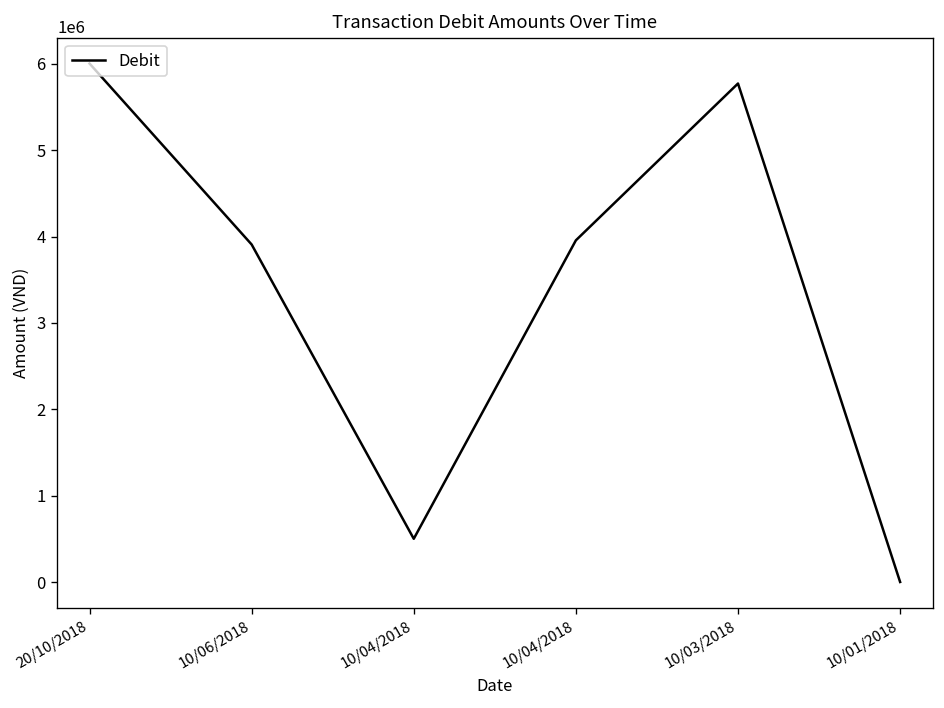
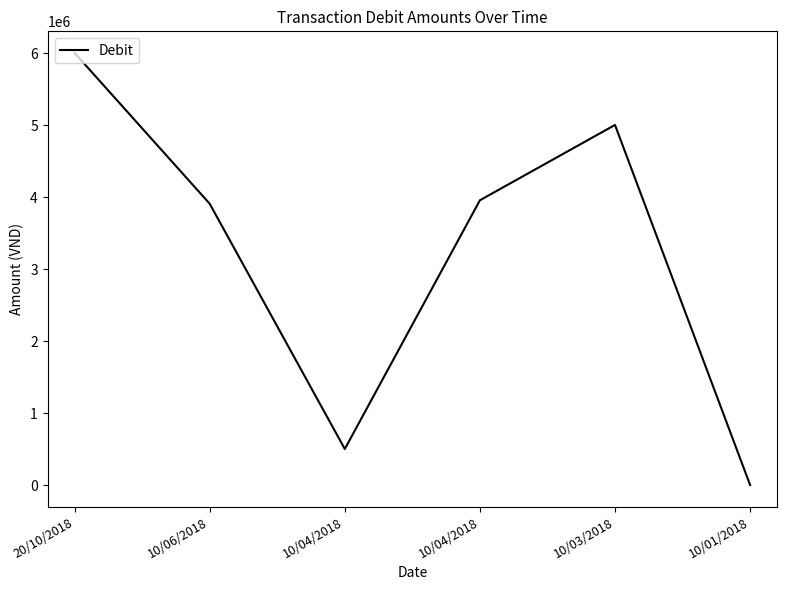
  {
    "10/06/2018": 3900000,
-   "10/03/2018": 5800000,
+   "10/03/2018": 5000000,
    "10/01/2018": 0
  }
